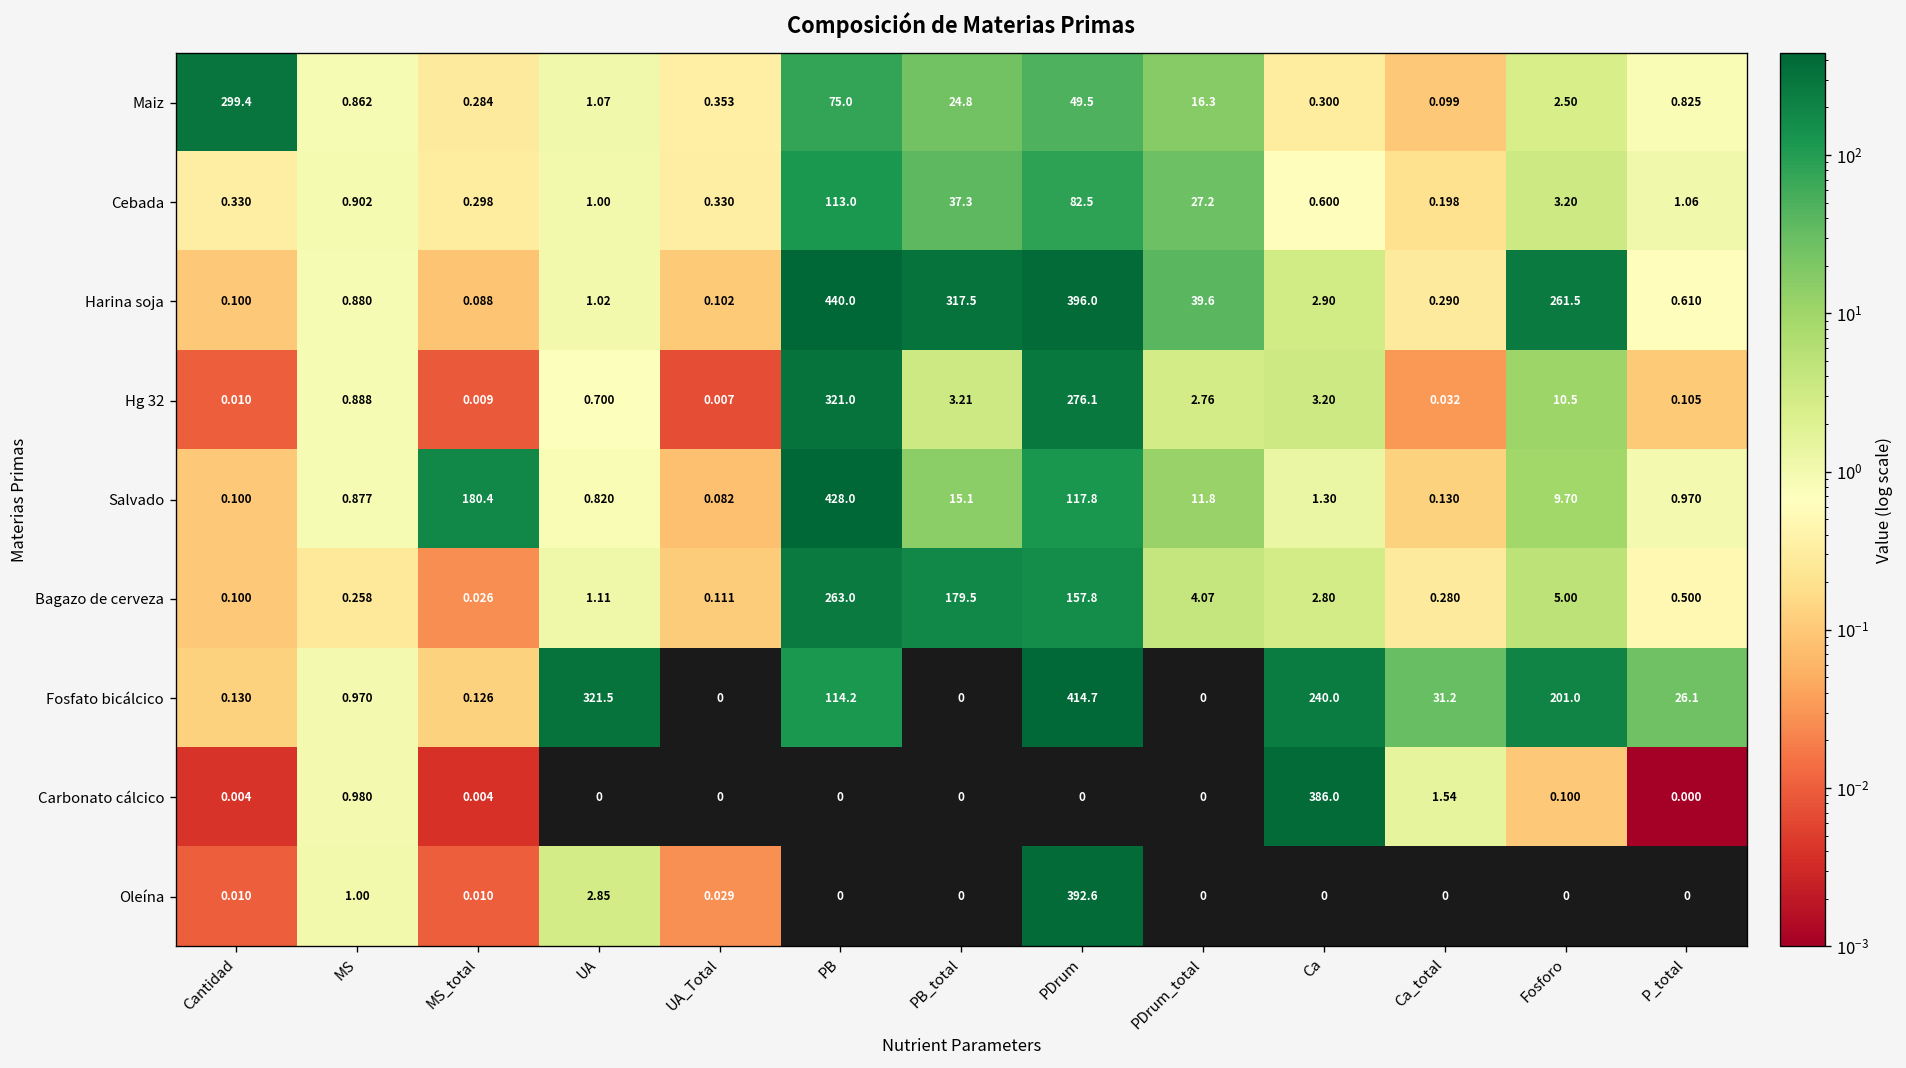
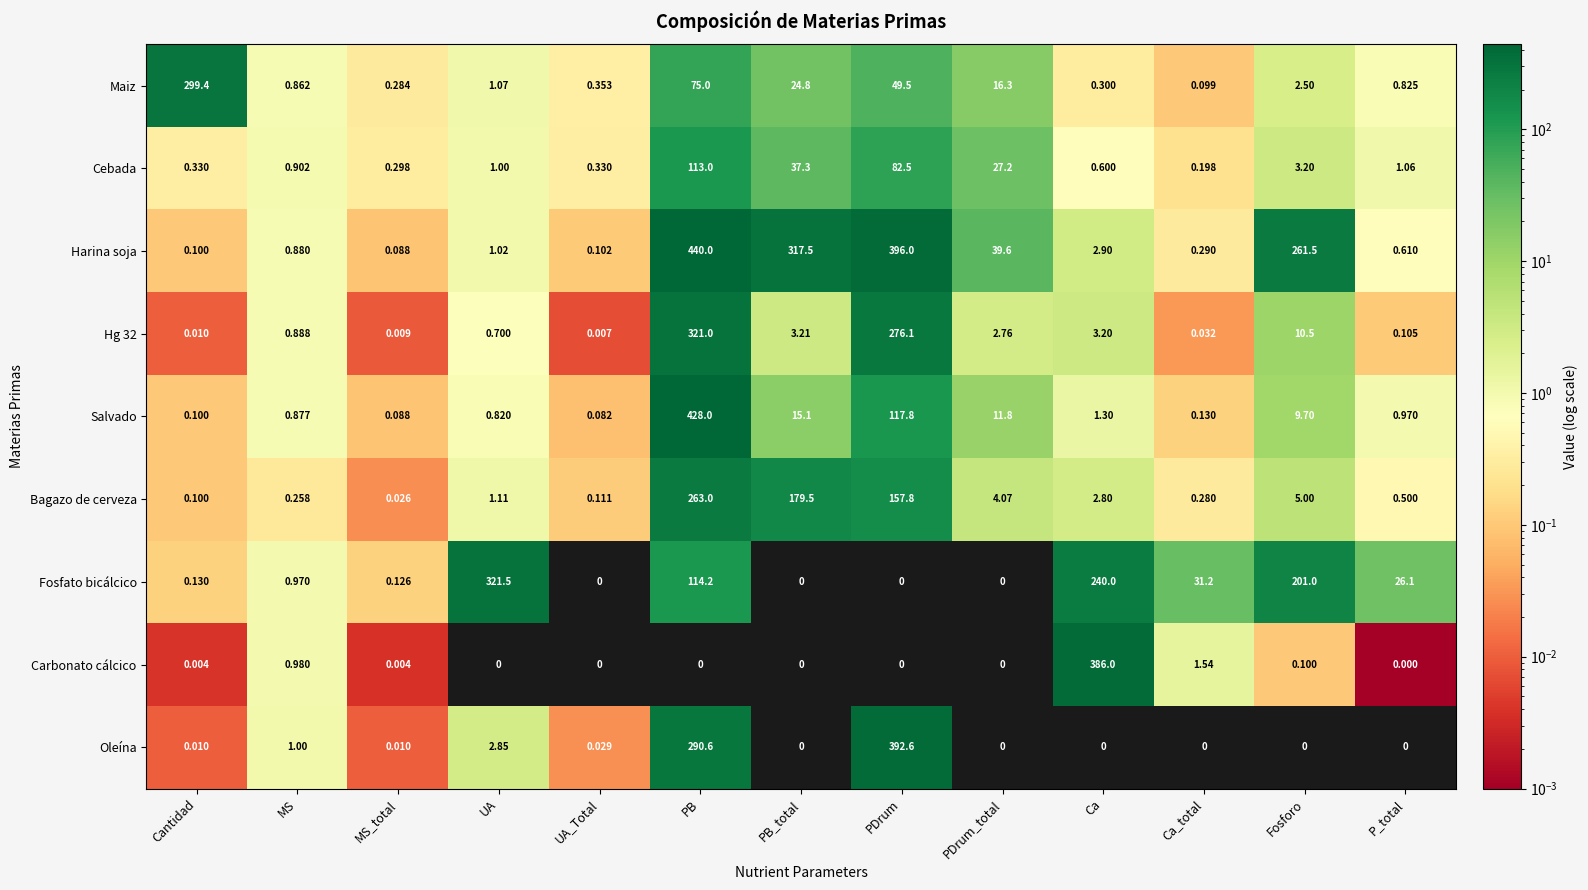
  {
    "Maiz": {
      "Cantidad": 299.4,
      "MS": 0.862,
      "MS_total": 0.284,
      "UA": 1.07,
      "UA_Total": 0.353,
      "PB": 75.0,
      "PB_total": 24.8,
      "PDrum": 49.5,
      "PDrum_total": 16.3,
      "Ca": 0.300,
      "Ca_total": 0.099,
      "Fosforo": 2.50,
      "P_total": 0.825
    },
    "Cebada": {
      "Cantidad": 0.330,
      "MS": 0.902,
      "MS_total": 0.298,
      "UA": 1.00,
      "UA_Total": 0.330,
      "PB": 113.0,
      "PB_total": 37.3,
      "PDrum": 82.5,
      "PDrum_total": 27.2,
      "Ca": 0.600,
      "Ca_total": 0.198,
      "Fosforo": 3.20,
      "P_total": 1.06
    },
    "Harina soja": {
      "Cantidad": 0.100,
      "MS": 0.880,
      "MS_total": 0.088,
      "UA": 1.02,
      "UA_Total": 0.102,
      "PB": 440.0,
      "PB_total": 317.5,
      "PDrum": 396.0,
      "PDrum_total": 39.6,
      "Ca": 2.90,
      "Ca_total": 0.290,
      "Fosforo": 261.5,
      "P_total": 0.610
    },
    "Hg 32": {
      "Cantidad": 0.010,
      "MS": 0.888,
      "MS_total": 0.009,
      "UA": 0.700,
      "UA_Total": 0.007,
      "PB": 321.0,
      "PB_total": 3.21,
      "PDrum": 276.1,
      "PDrum_total": 2.76,
      "Ca": 3.20,
      "Ca_total": 0.032,
      "Fosforo": 10.5,
      "P_total": 0.105
    },
    "Salvado": {
      "Cantidad": 0.100,
      "MS": 0.877,
-     "MS_total": 180.4,
+     "MS_total": 0.088,
      "UA": 0.820,
      "UA_Total": 0.082,
      "PB": 428.0,
      "PB_total": 15.1,
      "PDrum": 117.8,
      "PDrum_total": 11.8,
      "Ca": 1.30,
      "Ca_total": 0.130,
      "Fosforo": 9.70,
      "P_total": 0.970
    },
    "Bagazo de cerveza": {
      "Cantidad": 0.100,
      "MS": 0.258,
      "MS_total": 0.026,
      "UA": 1.11,
      "UA_Total": 0.111,
      "PB": 263.0,
      "PB_total": 179.5,
      "PDrum": 157.8,
      "PDrum_total": 4.07,
      "Ca": 2.80,
      "Ca_total": 0.280,
      "Fosforo": 5.00,
      "P_total": 0.500
    },
    "Fosfato bicálcico": {
      "Cantidad": 0.130,
      "MS": 0.970,
      "MS_total": 0.126,
      "UA": 321.5,
      "UA_Total": 0,
      "PB": 114.2,
      "PB_total": 0,
-     "PDrum": 414.7,
+     "PDrum": 0,
      "PDrum_total": 0,
      "Ca": 240.0,
      "Ca_total": 31.2,
      "Fosforo": 201.0,
      "P_total": 26.1
    },
    "Carbonato cálcico": {
      "Cantidad": 0.004,
      "MS": 0.980,
      "MS_total": 0.004,
      "UA": 0,
      "UA_Total": 0,
      "PB": 0,
      "PB_total": 0,
      "PDrum": 0,
      "PDrum_total": 0,
      "Ca": 386.0,
      "Ca_total": 1.54,
      "Fosforo": 0.100,
      "P_total": 0.000
    },
    "Oleína": {
      "Cantidad": 0.010,
      "MS": 1.00,
      "MS_total": 0.010,
      "UA": 2.85,
      "UA_Total": 0.029,
-     "PB": 0,
+     "PB": 290.6,
      "PB_total": 0,
      "PDrum": 392.6,
      "PDrum_total": 0,
      "Ca": 0,
      "Ca_total": 0,
      "Fosforo": 0,
      "P_total": 0
    }
  }
